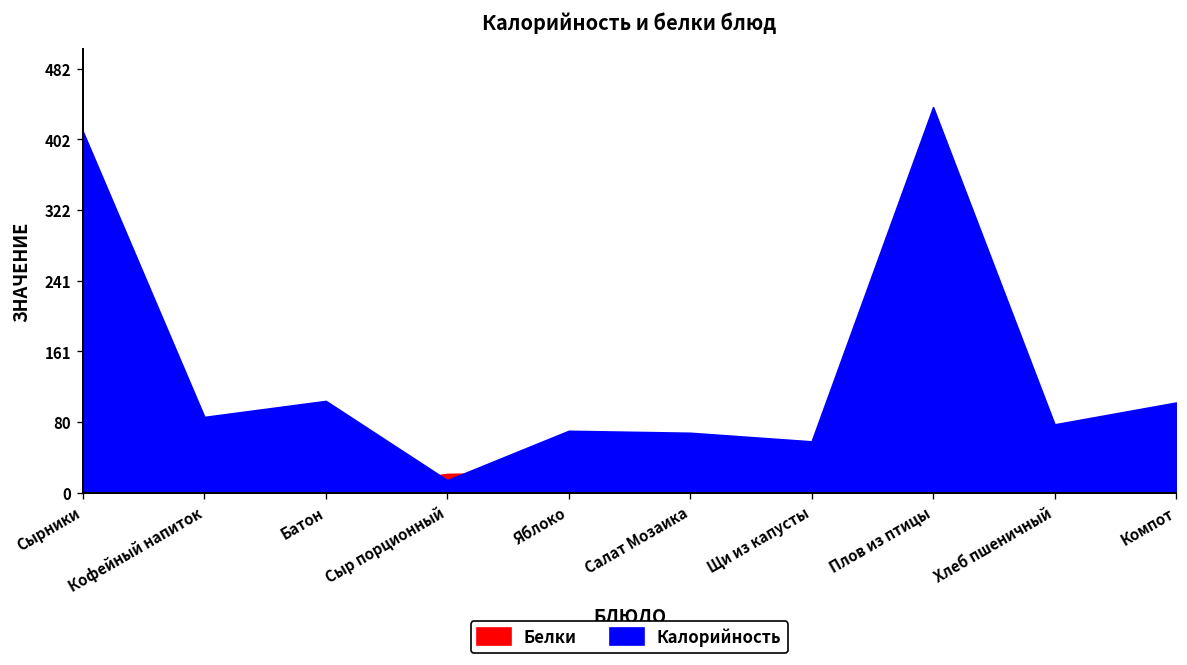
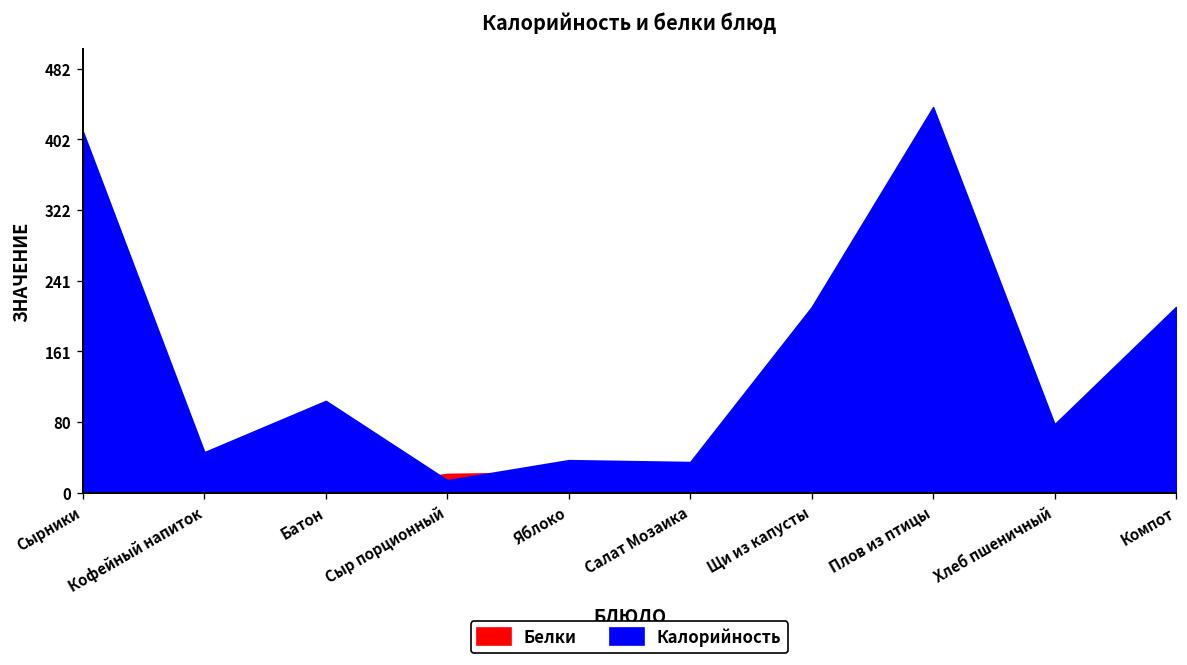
  {
    "Белки": {
      "Сыр порционный": 20
    },
    "Калорийность": {
      "Сырники": 410,
-     "Кофейный напиток": 90,
+     "Кофейный напиток": 50,
      "Батон": 100,
      "Сыр порционный": 10,
-     "Яблоко": 70,
-     "Салат Мозаика": 70,
-     "Щи из капусты": 60,
+     "Яблоко": 40,
+     "Салат Мозаика": 30,
+     "Щи из капусты": 210,
      "Плов из птицы": 440,
      "Хлеб пшеничный": 80,
-     "Компот": 100
+     "Компот": 210
    }
  }
